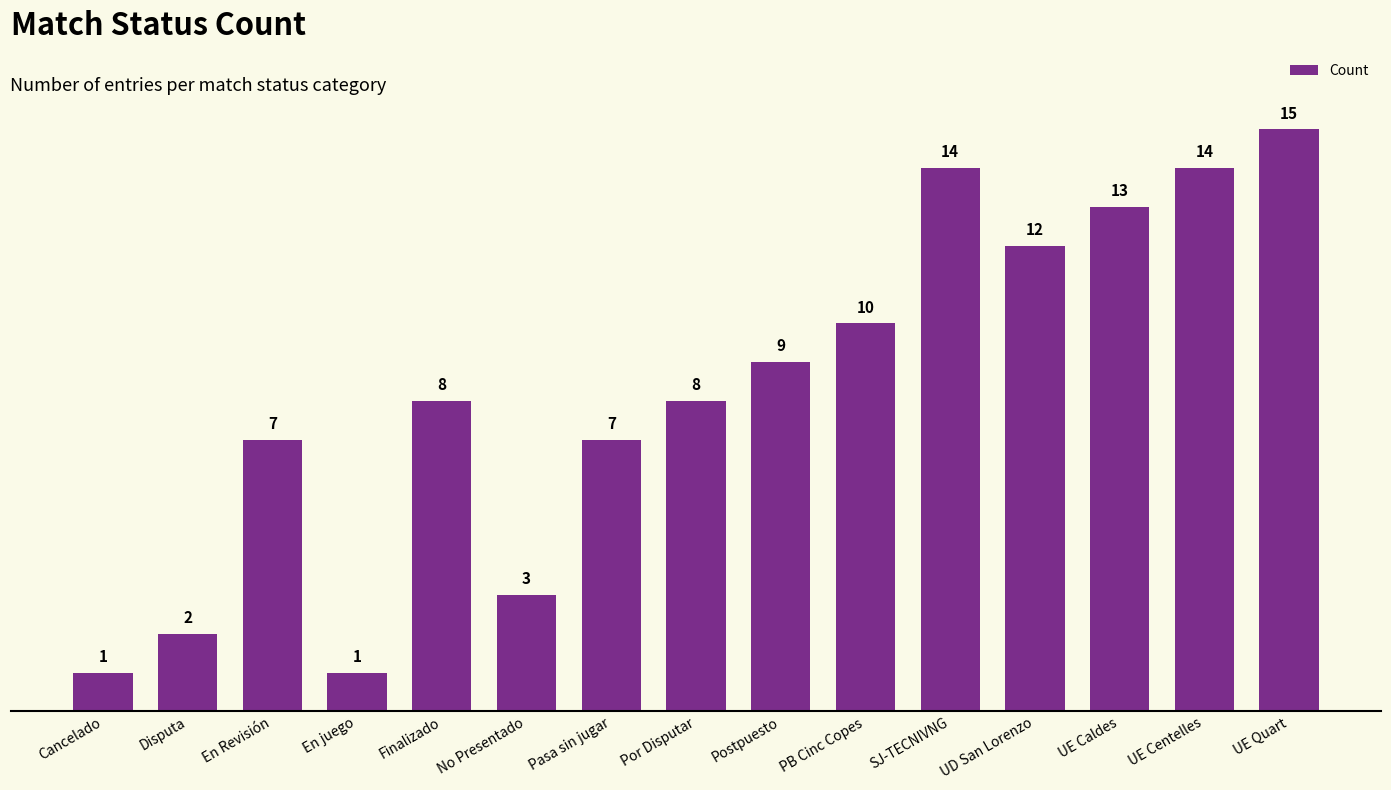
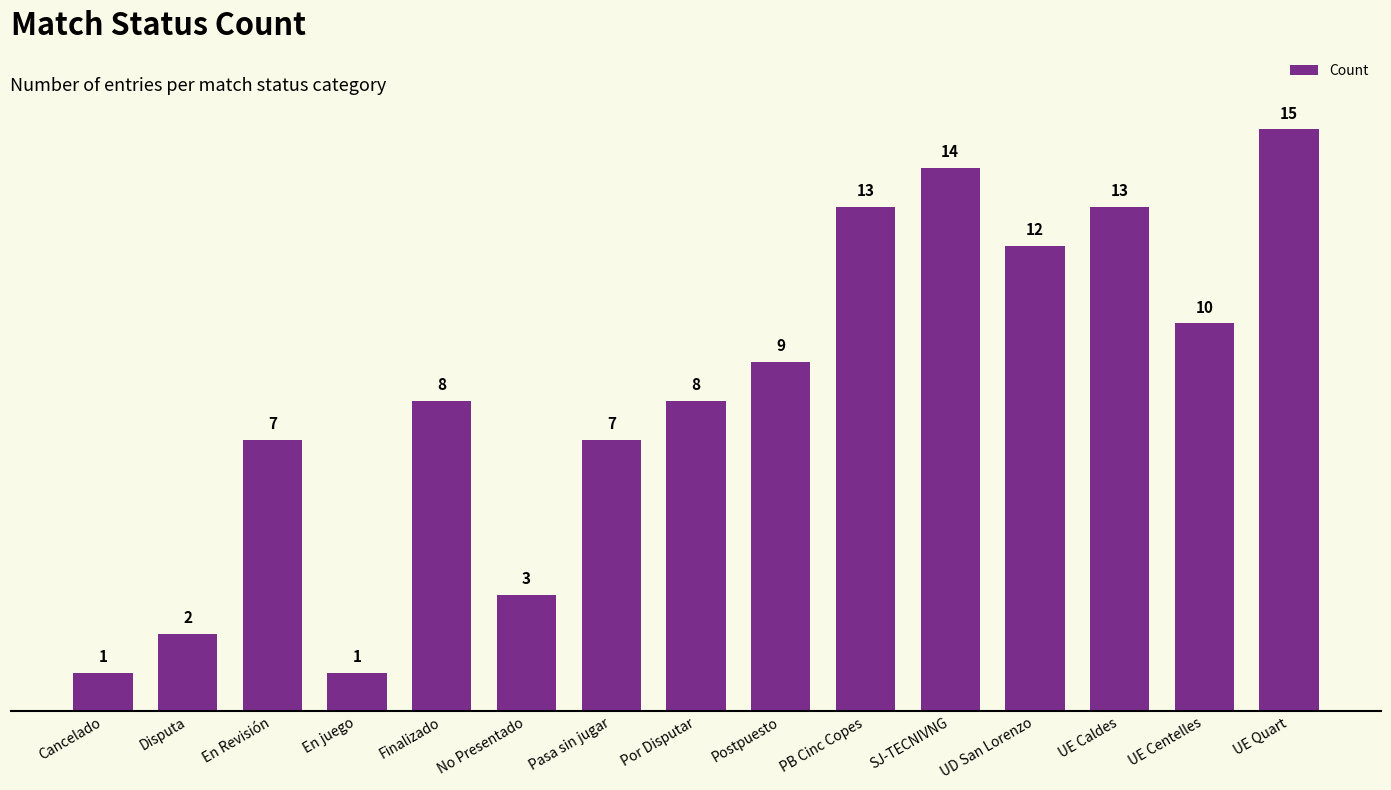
  {
    "Cancelado": 1,
    "Disputa": 2,
    "En Revisión": 7,
    "En juego": 1,
    "Finalizado": 8,
    "No Presentado": 3,
    "Pasa sin jugar": 7,
    "Por Disputar": 8,
    "Postpuesto": 9,
-   "PB Cinc Copes": 10,
+   "PB Cinc Copes": 13,
    "SJ-TECNIVNG": 14,
    "UD San Lorenzo": 12,
    "UE Caldes": 13,
-   "UE Centelles": 14,
+   "UE Centelles": 10,
    "UE Quart": 15
  }
